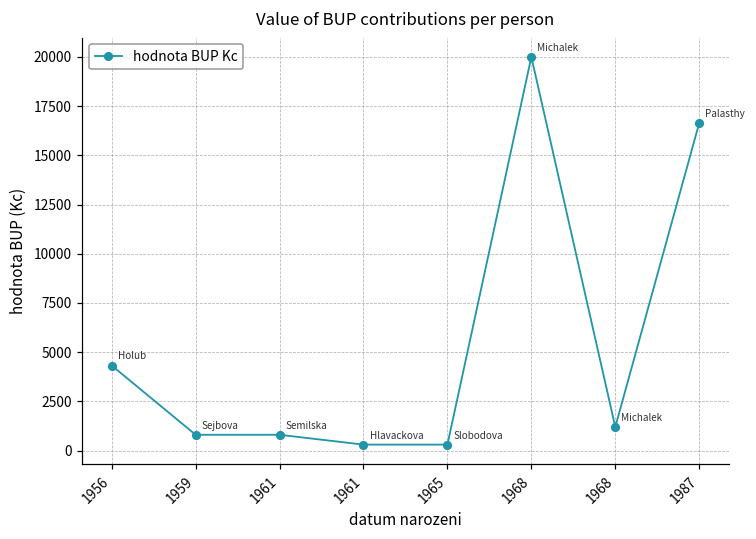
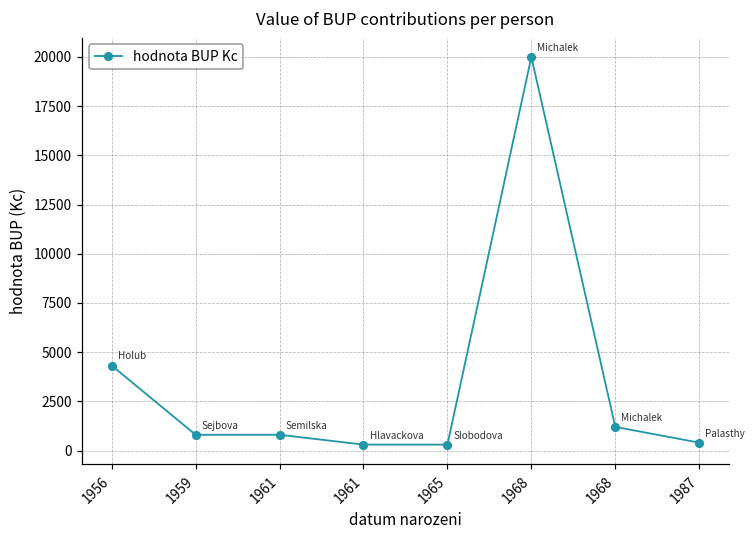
  {
    "1956": 4300,
    "1959": 800,
    "1965": 300,
-   "1987": 16600
+   "1987": 400
  }
